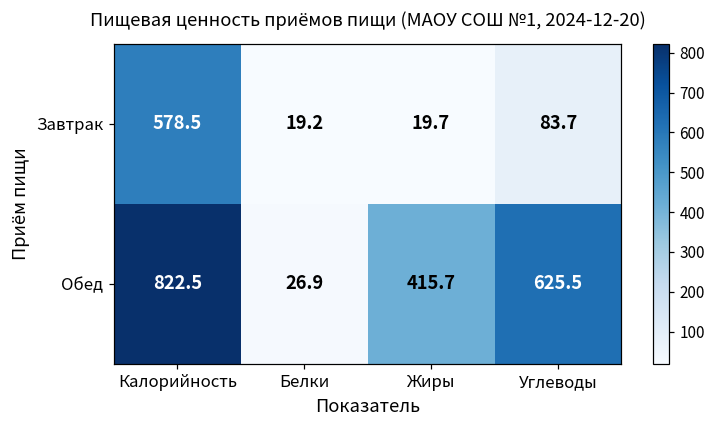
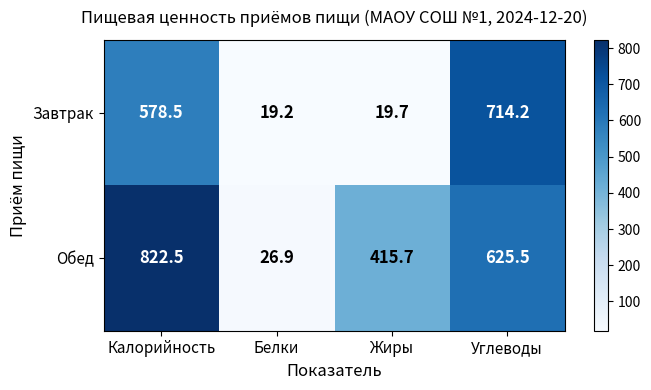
  {
    "Завтрак": {
      "Калорийность": 578.5,
      "Белки": 19.2,
      "Жиры": 19.7,
-     "Углеводы": 83.7
+     "Углеводы": 714.2
    },
    "Обед": {
      "Калорийность": 822.5,
      "Белки": 26.9,
      "Жиры": 415.7,
      "Углеводы": 625.5
    }
  }
